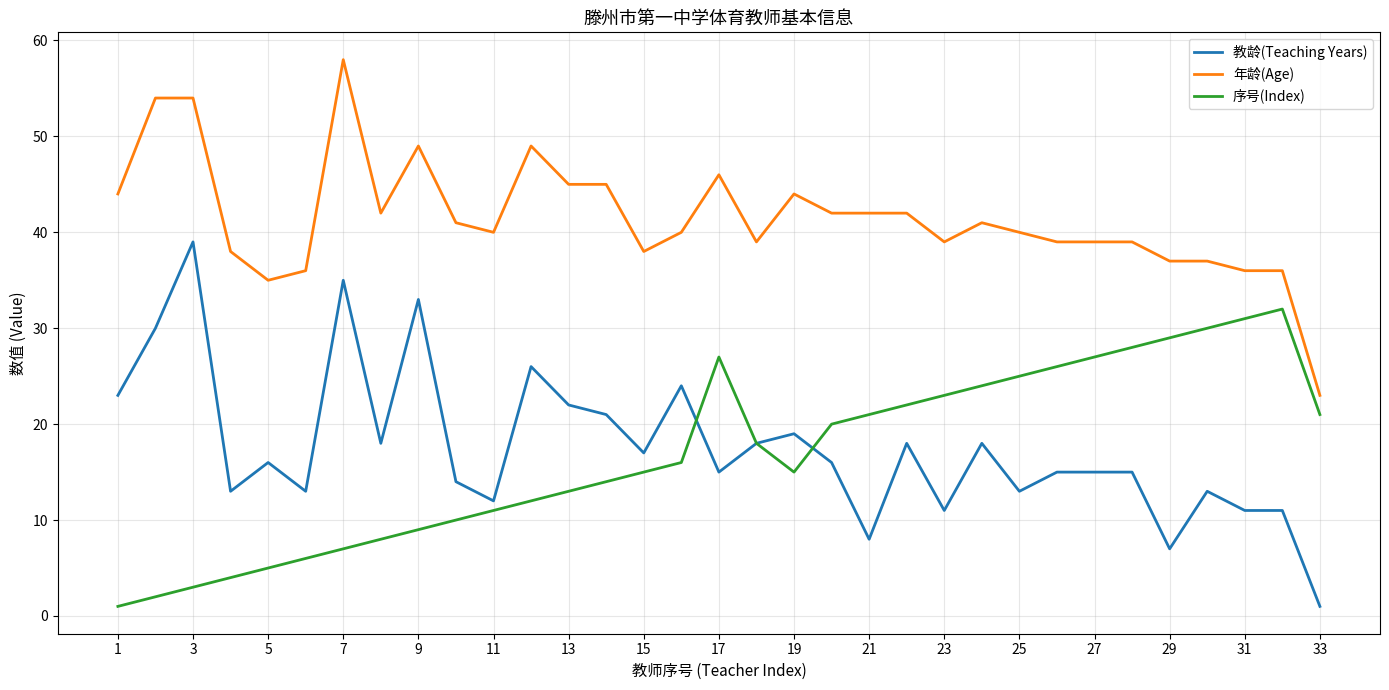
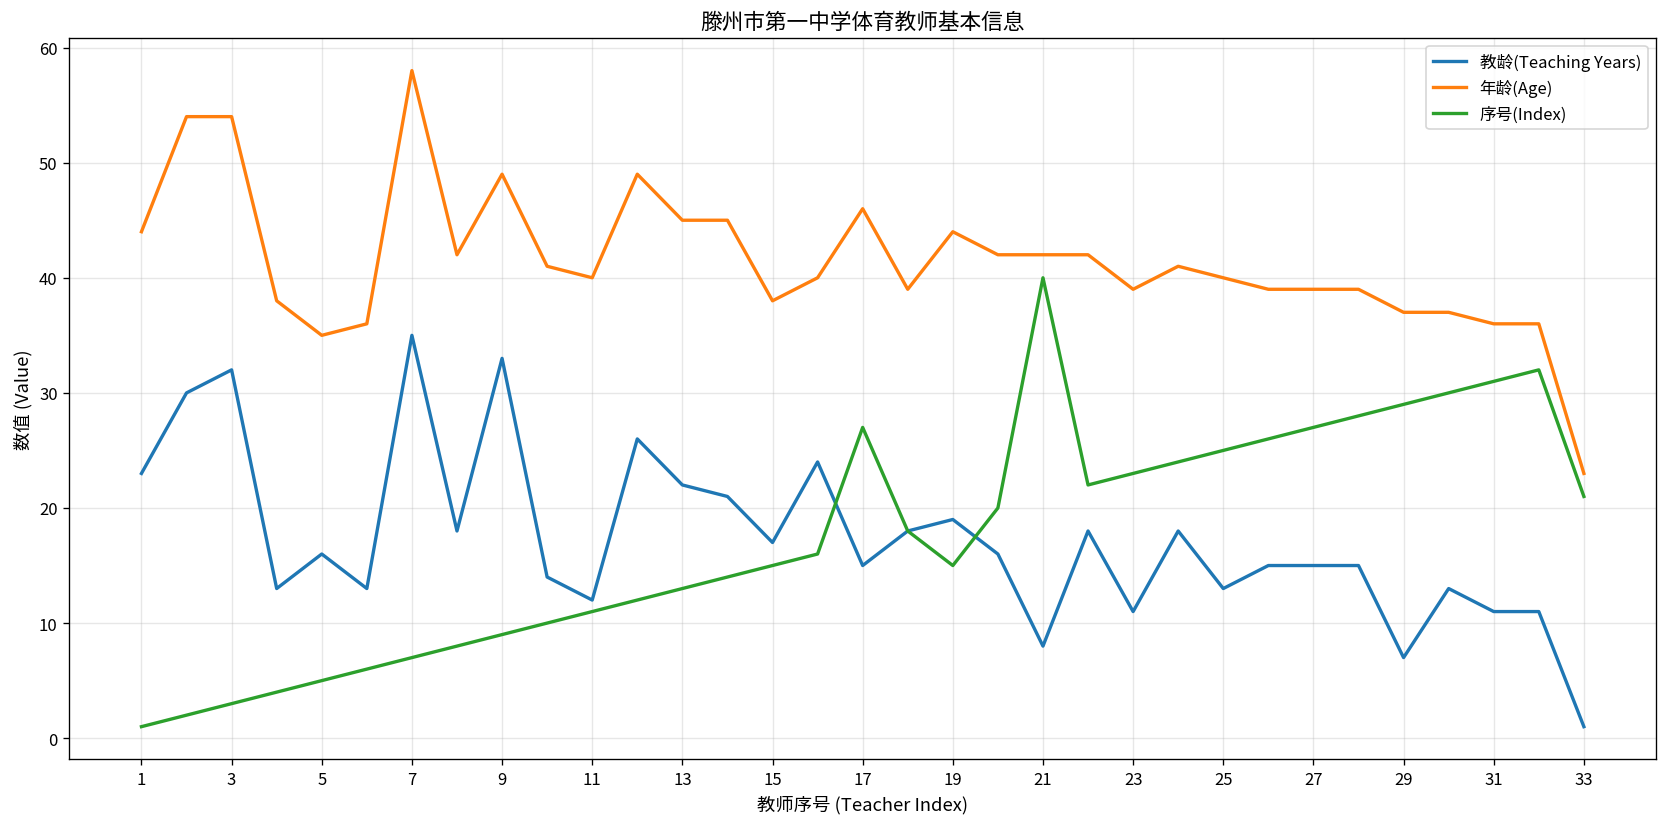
  {
    "教龄(Teaching Years)": {
      "1": 23,
-     "3": 39,
+     "3": 32,
      "5": 16,
      "7": 35,
      "9": 33,
      "11": 12,
      "13": 22,
      "15": 17,
      "17": 15,
      "19": 19,
      "21": 8,
      "23": 11,
      "25": 13,
      "27": 15,
      "29": 7,
      "31": 11,
      "33": 1
    },
    "年龄(Age)": {
      "1": 44,
      "3": 54,
      "5": 35,
      "7": 58,
      "9": 49,
      "11": 40,
      "13": 45,
      "15": 38,
      "17": 46,
      "19": 44,
      "21": 42,
      "23": 39,
      "25": 40,
      "27": 39,
      "29": 37,
      "31": 36,
      "33": 23
    },
    "序号(Index)": {
      "1": 1,
      "3": 3,
      "5": 5,
      "7": 7,
      "9": 9,
      "11": 11,
      "13": 13,
      "15": 15,
      "17": 27,
      "19": 15,
-     "21": 21,
+     "21": 40,
      "23": 23,
      "25": 25,
      "27": 27,
      "29": 29,
      "31": 31,
      "33": 21
    }
  }
